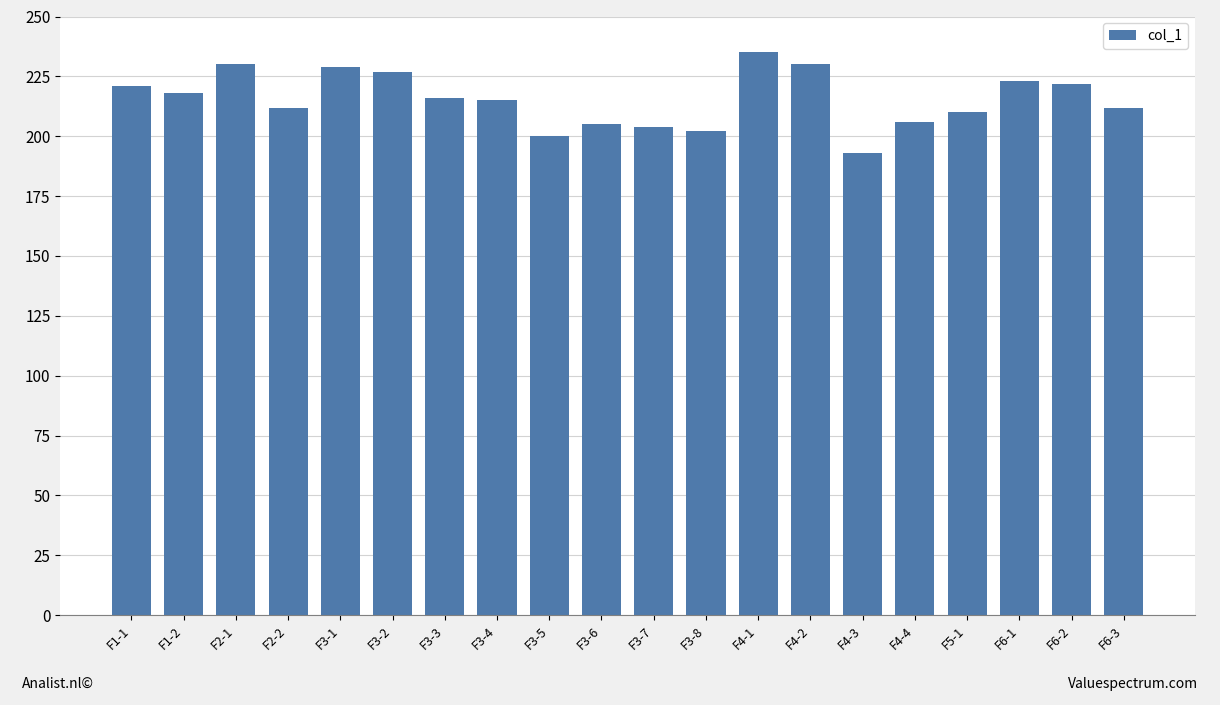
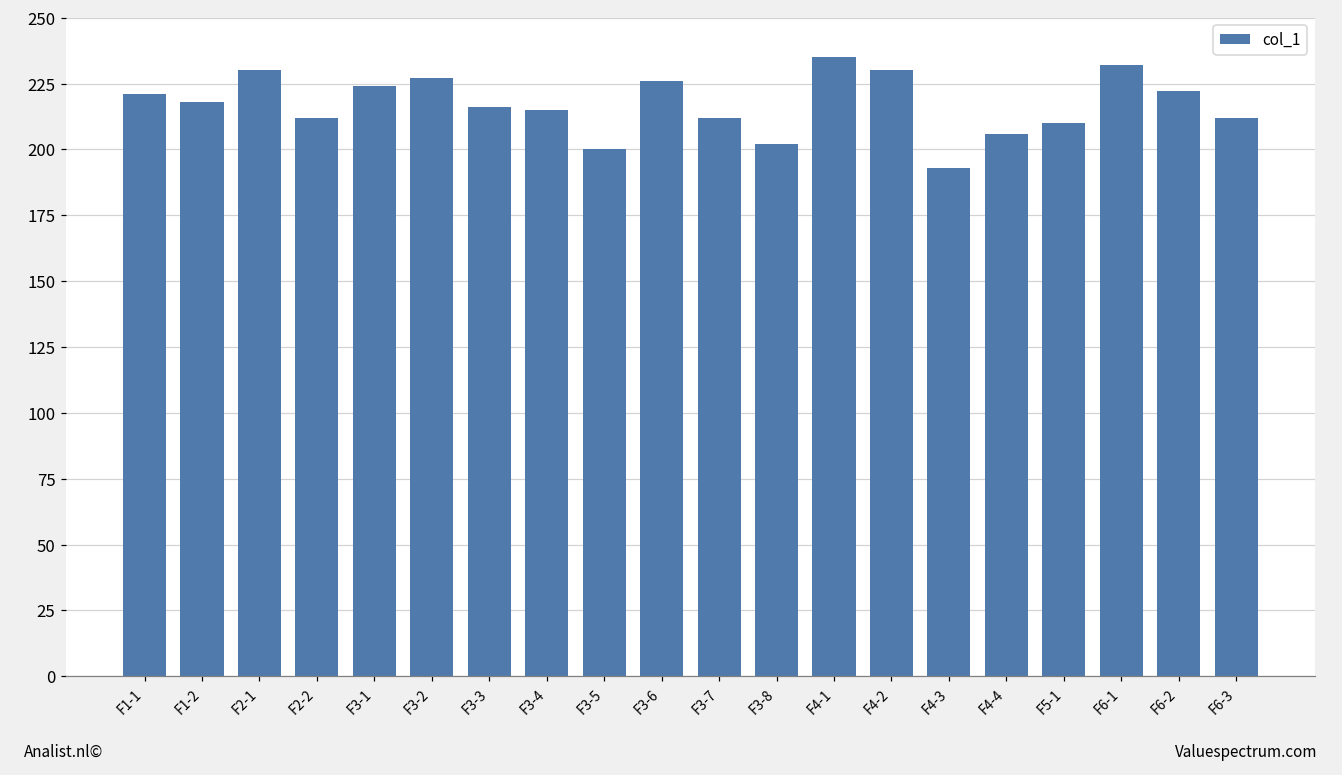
  {
    "F1-1": 221,
    "F1-2": 218,
    "F2-1": 230,
    "F2-2": 212,
-   "F3-1": 229,
+   "F3-1": 224,
    "F3-2": 227,
    "F3-3": 216,
    "F3-4": 215,
    "F3-5": 200,
-   "F3-6": 205,
-   "F3-7": 204,
+   "F3-6": 226,
+   "F3-7": 212,
    "F3-8": 202,
    "F4-1": 235,
    "F4-2": 230,
    "F4-3": 193,
    "F4-4": 206,
    "F5-1": 210,
-   "F6-1": 223,
+   "F6-1": 232,
    "F6-2": 222,
    "F6-3": 212
  }
